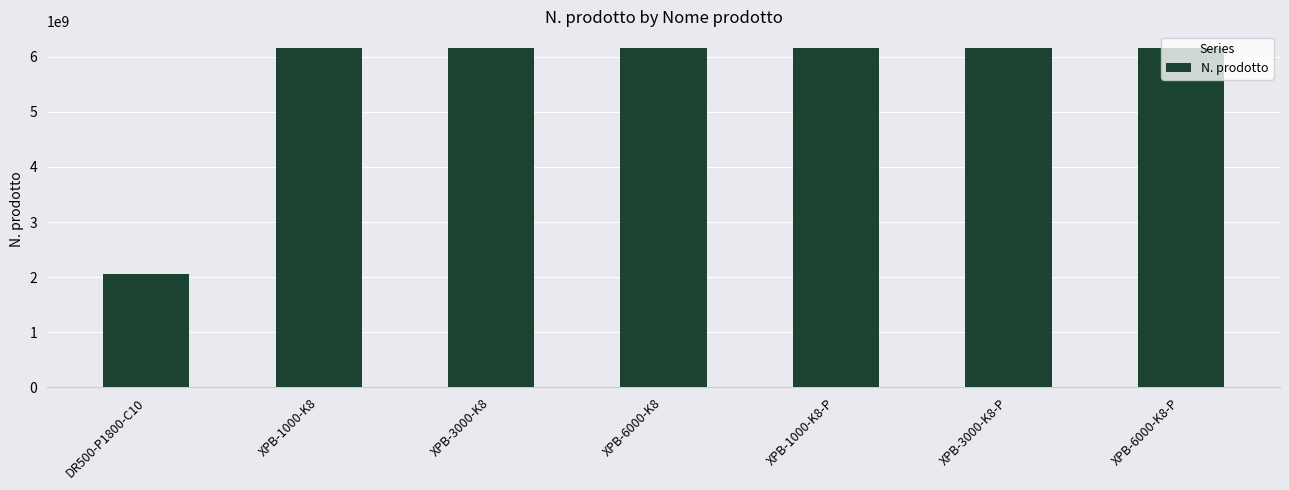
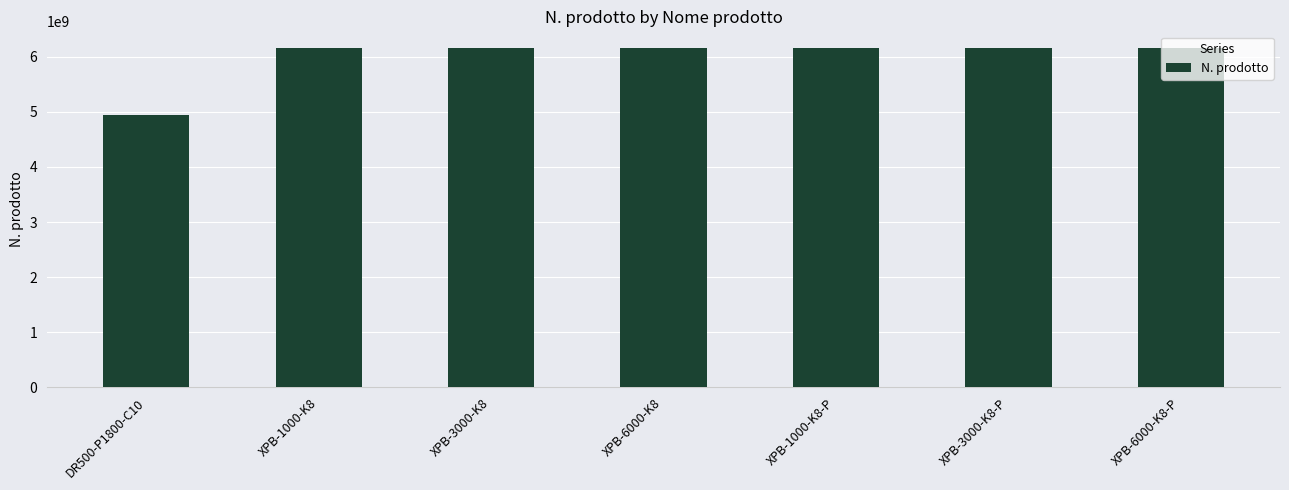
  {
-   "DR500-P1800-C10": 2100000000,
+   "DR500-P1800-C10": 4900000000,
    "XPB-1000-K8": 6200000000,
    "XPB-3000-K8": 6200000000,
    "XPB-6000-K8": 6200000000,
    "XPB-1000-K8-P": 6200000000,
    "XPB-3000-K8-P": 6200000000
  }
